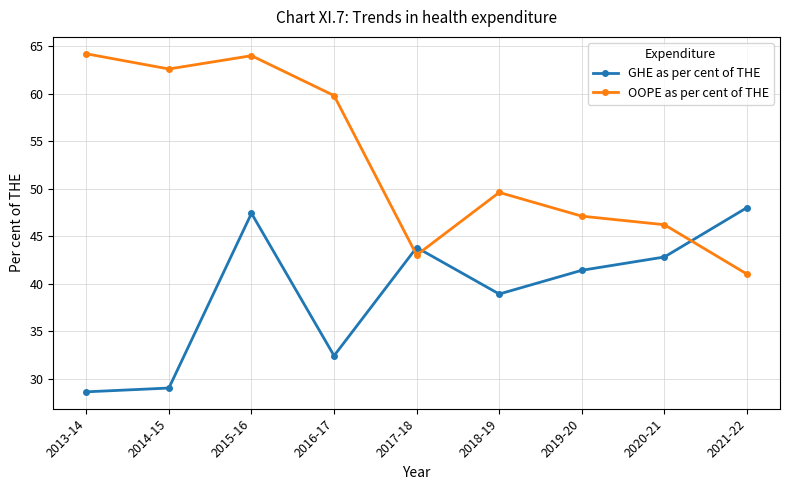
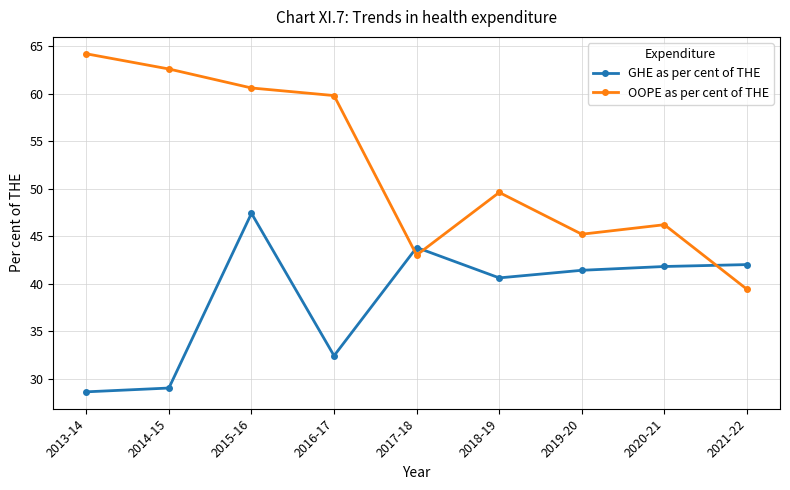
  {
    "GHE as per cent of THE": {
      "2013-14": 29,
      "2014-15": 29,
      "2015-16": 47,
      "2016-17": 32,
      "2017-18": 44,
-     "2018-19": 39,
+     "2018-19": 41,
      "2019-20": 41,
-     "2020-21": 43,
-     "2021-22": 48
+     "2020-21": 42,
+     "2021-22": 42
    },
    "OOPE as per cent of THE": {
      "2013-14": 64,
      "2014-15": 63,
-     "2015-16": 64,
+     "2015-16": 61,
      "2016-17": 60,
      "2017-18": 43,
      "2018-19": 50,
-     "2019-20": 47,
+     "2019-20": 45,
      "2020-21": 46,
-     "2021-22": 41
+     "2021-22": 39
    }
  }
